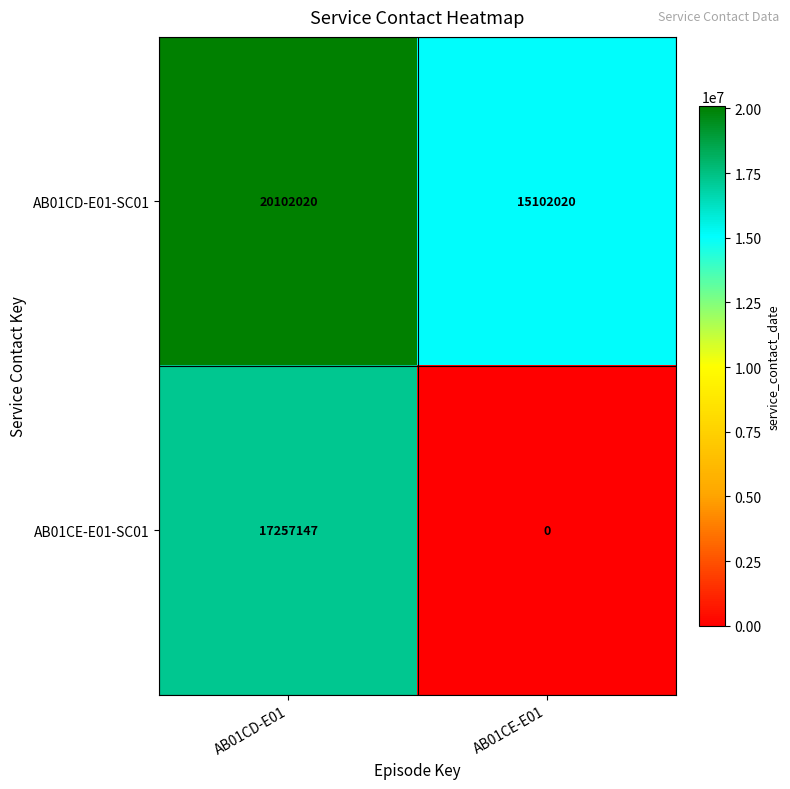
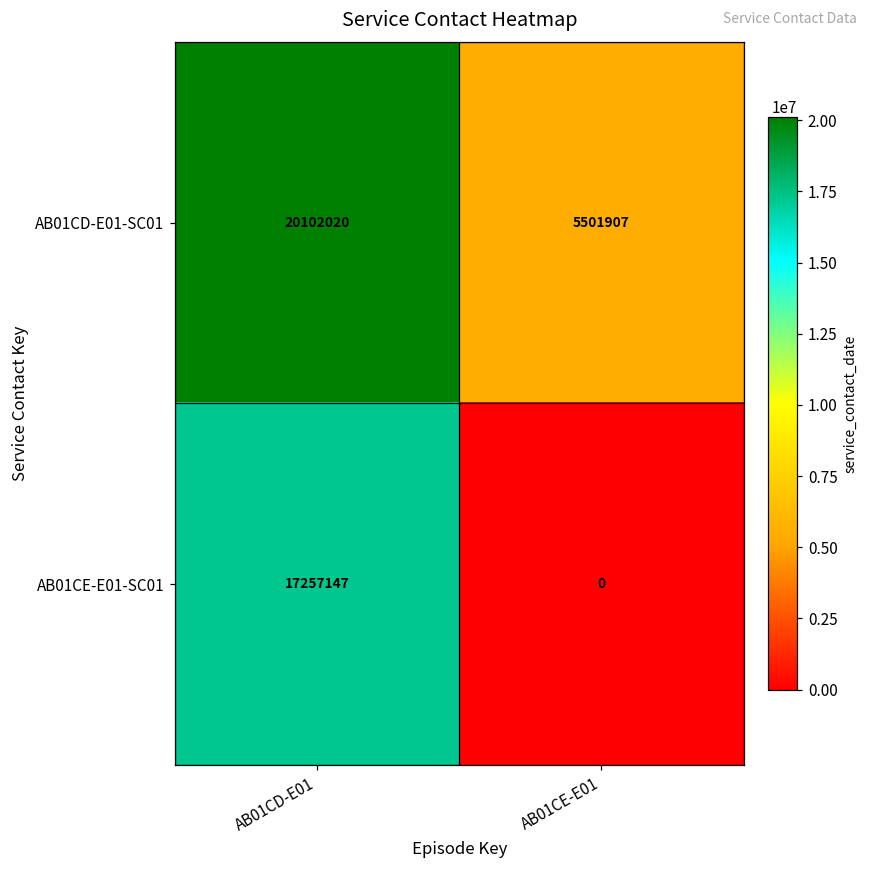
  {
    "AB01CD-E01-SC01": {
      "AB01CD-E01": 20102020,
-     "AB01CE-E01": 15102020
+     "AB01CE-E01": 5501907
    },
    "AB01CE-E01-SC01": {
      "AB01CD-E01": 17257147,
      "AB01CE-E01": 0
    }
  }
